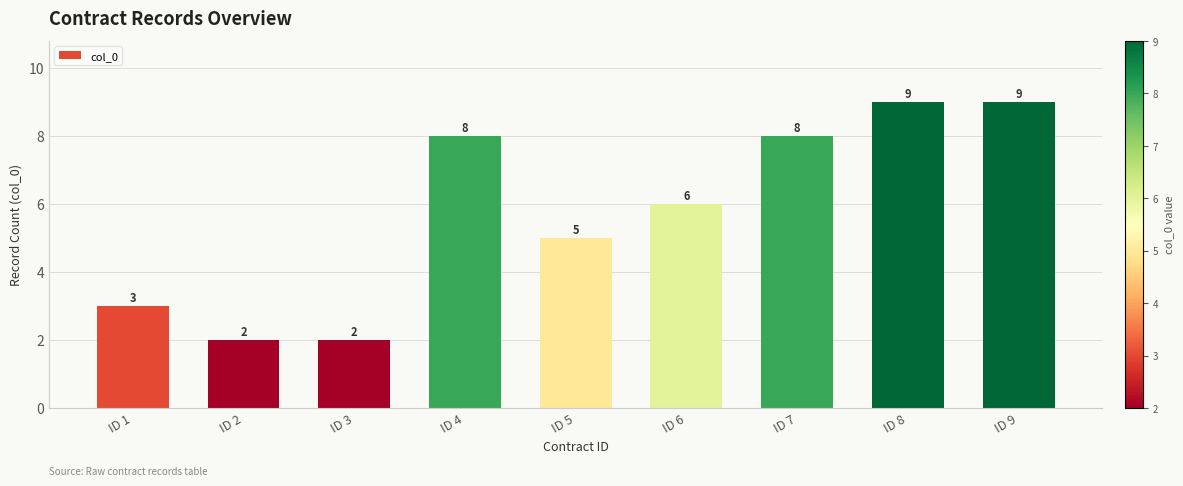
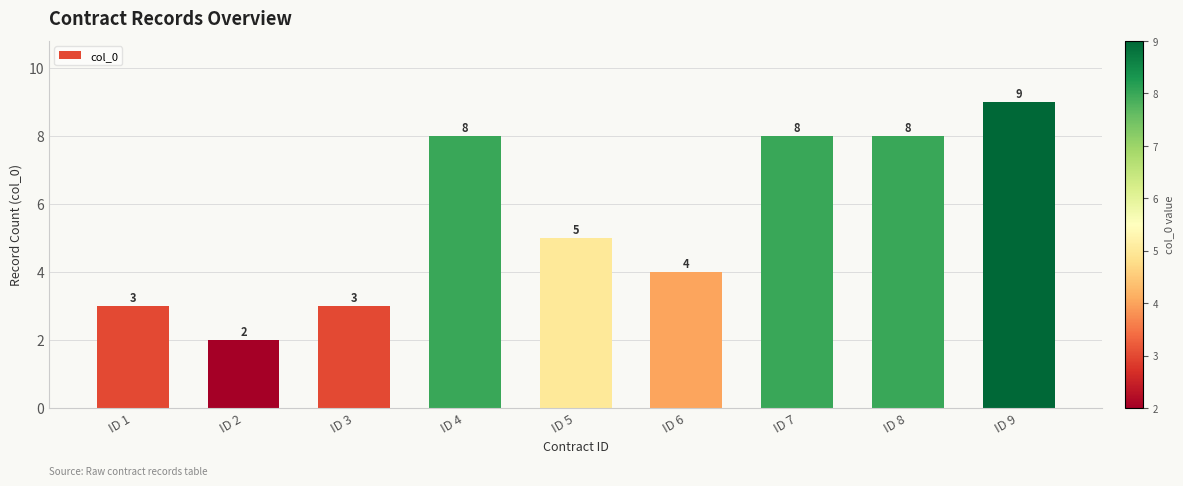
  {
    "ID 1": 3,
    "ID 2": 2,
-   "ID 3": 2,
+   "ID 3": 3,
    "ID 4": 8,
    "ID 5": 5,
-   "ID 6": 6,
+   "ID 6": 4,
    "ID 7": 8,
-   "ID 8": 9,
+   "ID 8": 8,
    "ID 9": 9
  }
